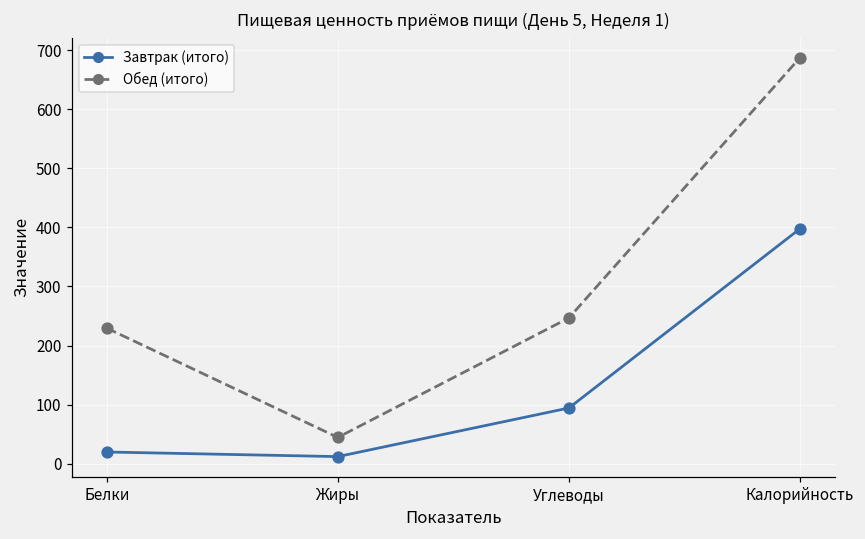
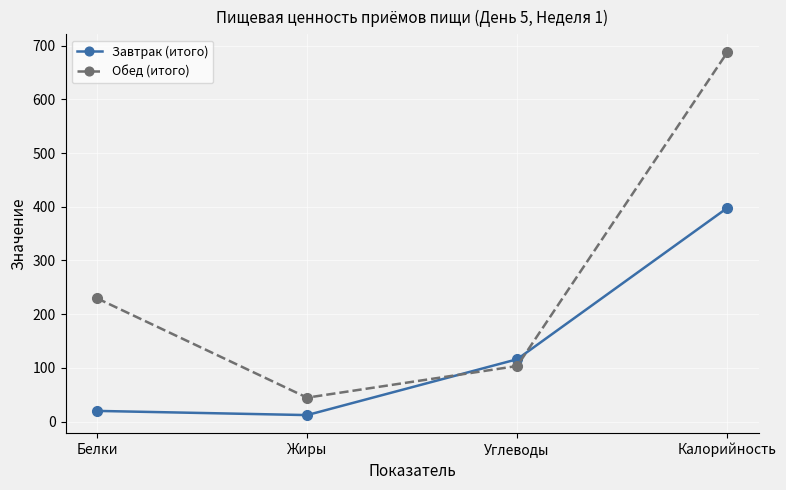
  {
    "Завтрак (итого)": {
      "Белки": 20,
      "Жиры": 10,
-     "Углеводы": 90,
+     "Углеводы": 120,
      "Калорийность": 400
    },
    "Обед (итого)": {
      "Белки": 230,
      "Жиры": 40,
-     "Углеводы": 250,
+     "Углеводы": 100,
      "Калорийность": 690
    }
  }
